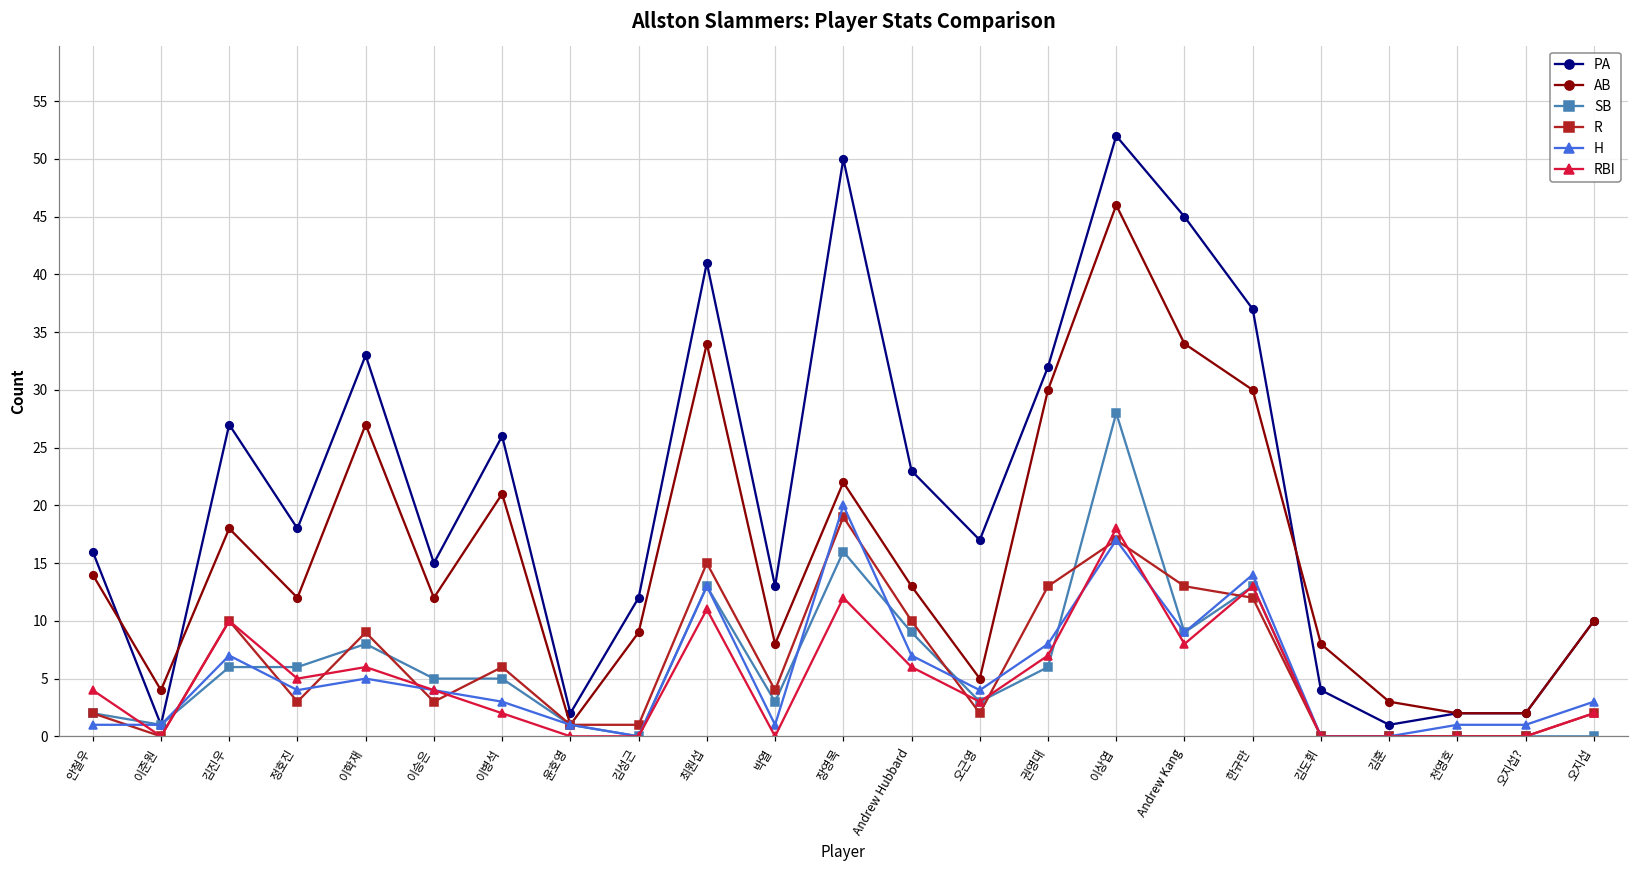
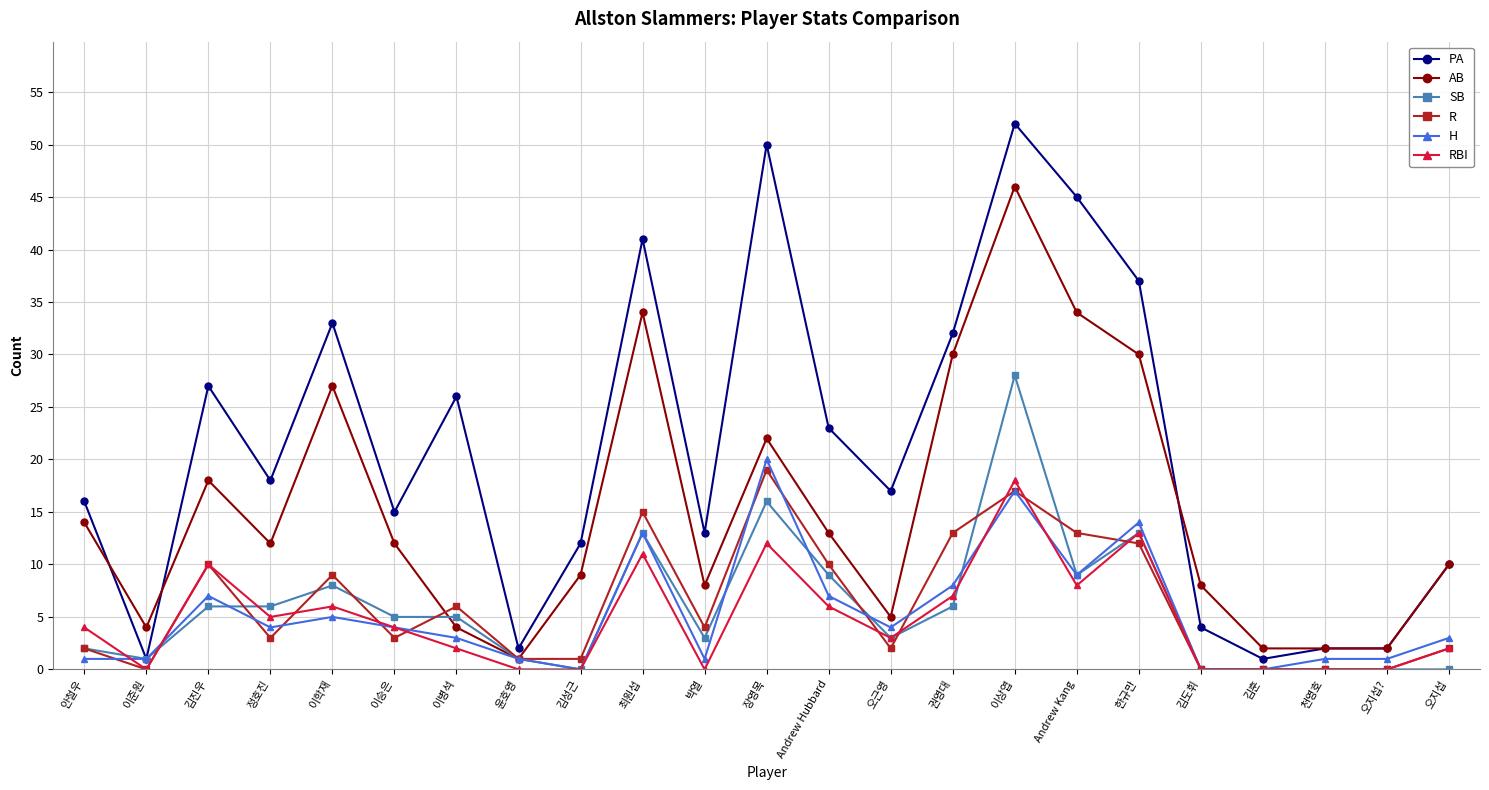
  {
    "PA": {
      "안철우": 16,
      "김진우": 27,
      "정호진": 18,
      "이학재": 33,
      "이승은": 15,
      "이병석": 26,
      "윤호영": 2,
      "김성근": 12,
      "최원섭": 41,
      "박열": 13,
      "장영목": 50,
      "Andrew Hubbard": 23,
      "오근영": 17,
      "권영대": 32,
      "이상엽": 52,
      "Andrew Kang": 45,
      "한규만": 37,
      "김도휘": 4,
      "김훈": 1
    },
    "AB": {
      "안철우": 14,
      "이준원": 4,
      "김진우": 18,
      "정호진": 12,
      "이학재": 27,
      "이승은": 12,
-     "이병석": 21,
+     "이병석": 4,
      "김성근": 9,
      "최원섭": 34,
      "박열": 8,
      "장영목": 22,
      "Andrew Hubbard": 13,
      "오근영": 5,
      "권영대": 30,
      "이상엽": 46,
      "Andrew Kang": 34,
      "한규만": 30,
      "김도휘": 8,
-     "김훈": 3
+     "김훈": 2
    }
  }
